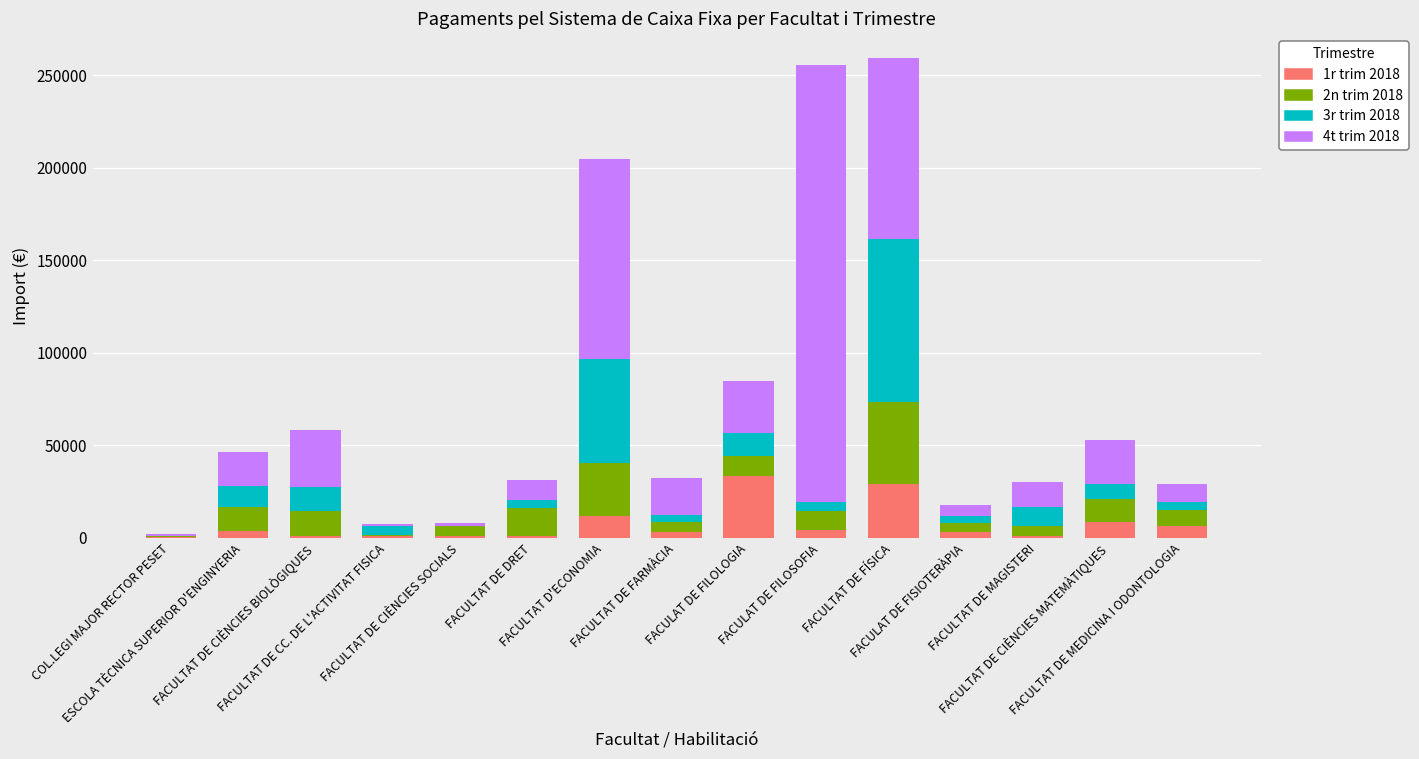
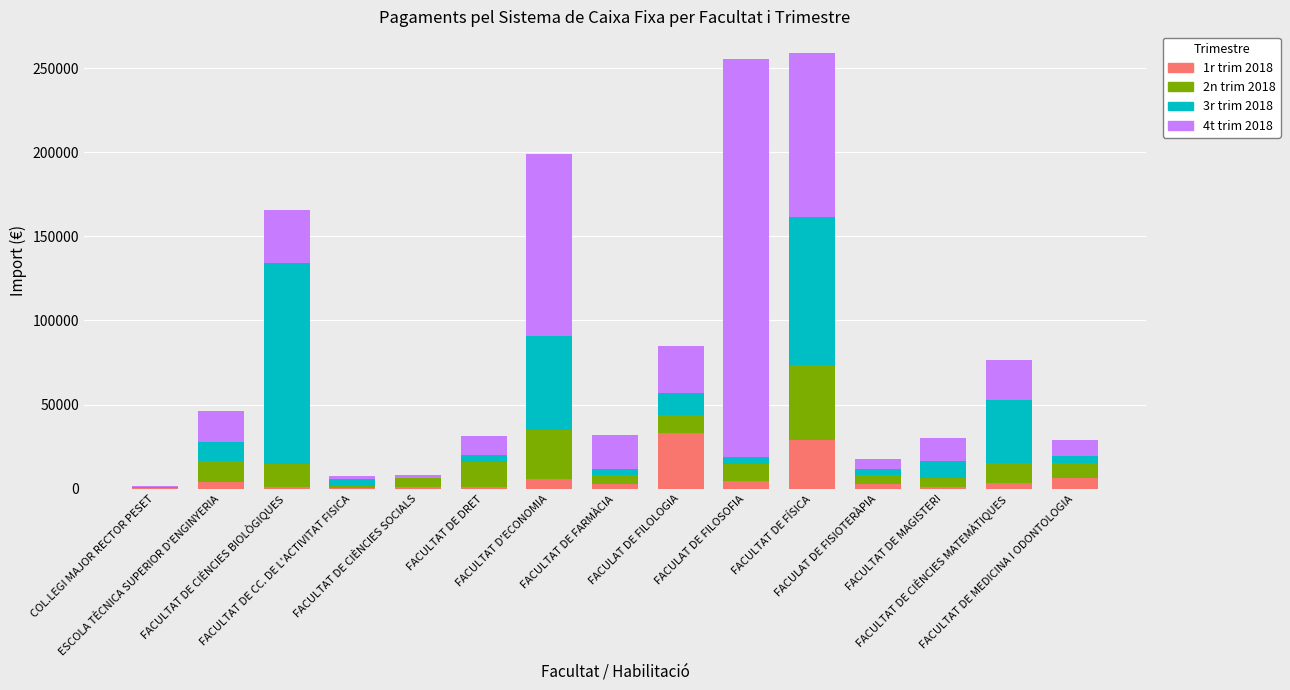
  {
    "1r trim 2018": {
      "ESCOLA TÈCNICA SUPERIOR D'ENGINYERIA": 4000,
-     "FACULTAT D'ECONOMIA": 12000,
+     "FACULTAT D'ECONOMIA": 6000,
      "FACULTAT DE FARMÀCIA": 3000,
      "FACULAT DE FILOLOGIA": 33000,
      "FACULAT DE FILOSOFIA": 4000,
      "FACULTAT DE FÍSICA": 29000,
      "FACULAT DE FISIOTERÀPIA": 3000,
-     "FACULTAT DE CIÈNCIES MATEMÀTIQUES": 9000,
+     "FACULTAT DE CIÈNCIES MATEMÀTIQUES": 3000,
      "FACULTAT DE MEDICINA I ODONTOLOGIA": 6000
    },
    "2n trim 2018": {
      "ESCOLA TÈCNICA SUPERIOR D'ENGINYERIA": 13000,
      "FACULTAT DE CIÈNCIES BIOLÒGIQUES": 14000,
      "FACULTAT DE CIÈNCIES SOCIALS": 5000,
      "FACULTAT DE DRET": 15000,
      "FACULTAT D'ECONOMIA": 29000,
      "FACULTAT DE FARMÀCIA": 5000,
      "FACULAT DE FILOLOGIA": 11000,
      "FACULAT DE FILOSOFIA": 10000,
      "FACULTAT DE FÍSICA": 44000,
      "FACULAT DE FISIOTERÀPIA": 5000,
      "FACULTAT DE MAGISTERI": 6000,
      "FACULTAT DE CIÈNCIES MATEMÀTIQUES": 12000,
      "FACULTAT DE MEDICINA I ODONTOLOGIA": 9000
    },
    "3r trim 2018": {
      "ESCOLA TÈCNICA SUPERIOR D'ENGINYERIA": 12000,
-     "FACULTAT DE CIÈNCIES BIOLÒGIQUES": 13000,
+     "FACULTAT DE CIÈNCIES BIOLÒGIQUES": 120000,
      "FACULTAT DE CC. DE L'ACTIVITAT FISICA": 5000,
      "FACULTAT DE DRET": 4000,
      "FACULTAT D'ECONOMIA": 56000,
      "FACULTAT DE FARMÀCIA": 4000,
      "FACULAT DE FILOLOGIA": 13000,
      "FACULAT DE FILOSOFIA": 5000,
      "FACULTAT DE FÍSICA": 88000,
      "FACULAT DE FISIOTERÀPIA": 4000,
      "FACULTAT DE MAGISTERI": 10000,
-     "FACULTAT DE CIÈNCIES MATEMÀTIQUES": 8000,
+     "FACULTAT DE CIÈNCIES MATEMÀTIQUES": 37000,
      "FACULTAT DE MEDICINA I ODONTOLOGIA": 4000
    },
    "4t trim 2018": {
      "ESCOLA TÈCNICA SUPERIOR D'ENGINYERIA": 18000,
      "FACULTAT DE CIÈNCIES BIOLÒGIQUES": 31000,
      "FACULTAT DE CIÈNCIES SOCIALS": 2000,
      "FACULTAT DE DRET": 11000,
      "FACULTAT D'ECONOMIA": 108000,
      "FACULTAT DE FARMÀCIA": 20000,
      "FACULAT DE FILOLOGIA": 28000,
      "FACULAT DE FILOSOFIA": 236000,
      "FACULTAT DE FÍSICA": 97000,
      "FACULAT DE FISIOTERÀPIA": 6000,
      "FACULTAT DE MAGISTERI": 14000,
      "FACULTAT DE CIÈNCIES MATEMÀTIQUES": 24000,
      "FACULTAT DE MEDICINA I ODONTOLOGIA": 10000
    }
  }
